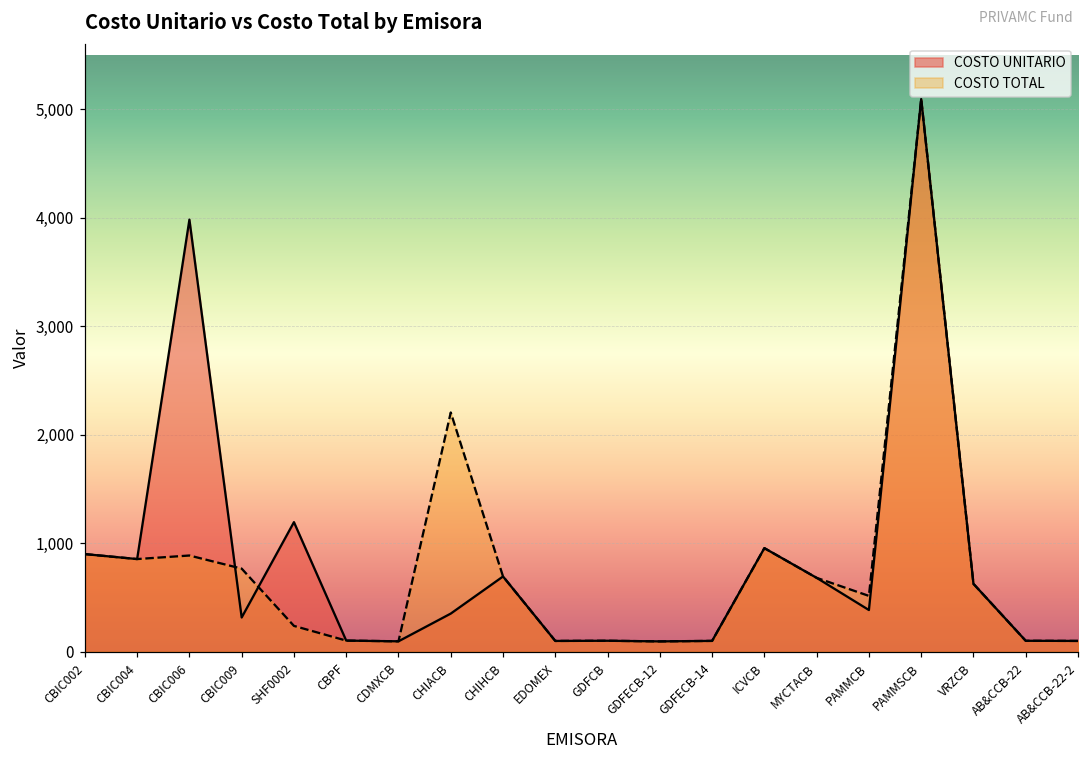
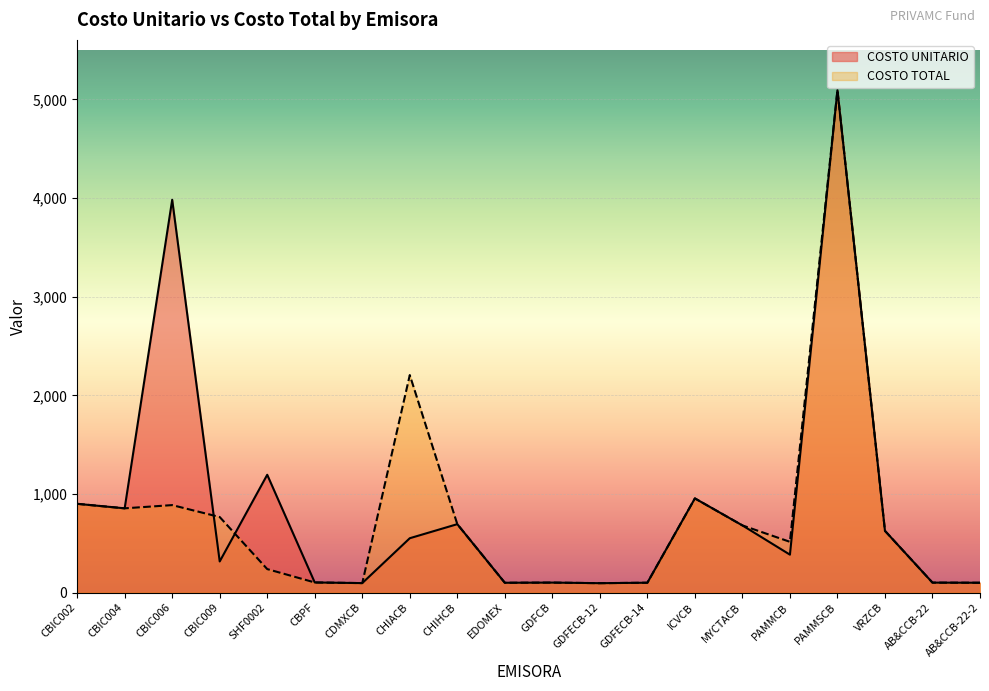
  {
    "COSTO UNITARIO": {
      "CBIC006": "4,000",
      "CBIC009": "300",
      "SHF0002": "1,200",
-     "CHIACB": "400",
+     "CHIACB": "600",
      "PAMMCB": "400"
    },
    "COSTO TOTAL": {
      "CBIC006": "900",
      "CBIC009": "800",
      "SHF0002": "200",
      "CHIACB": "2,200",
      "PAMMCB": "500"
    }
  }
